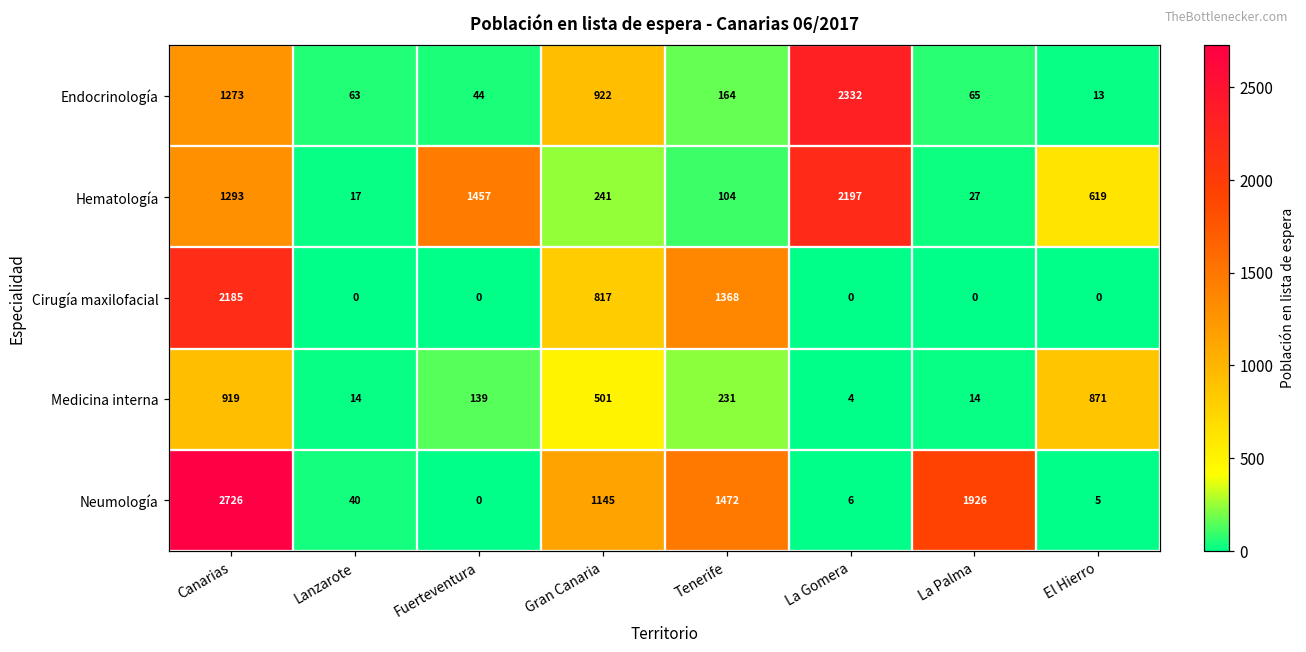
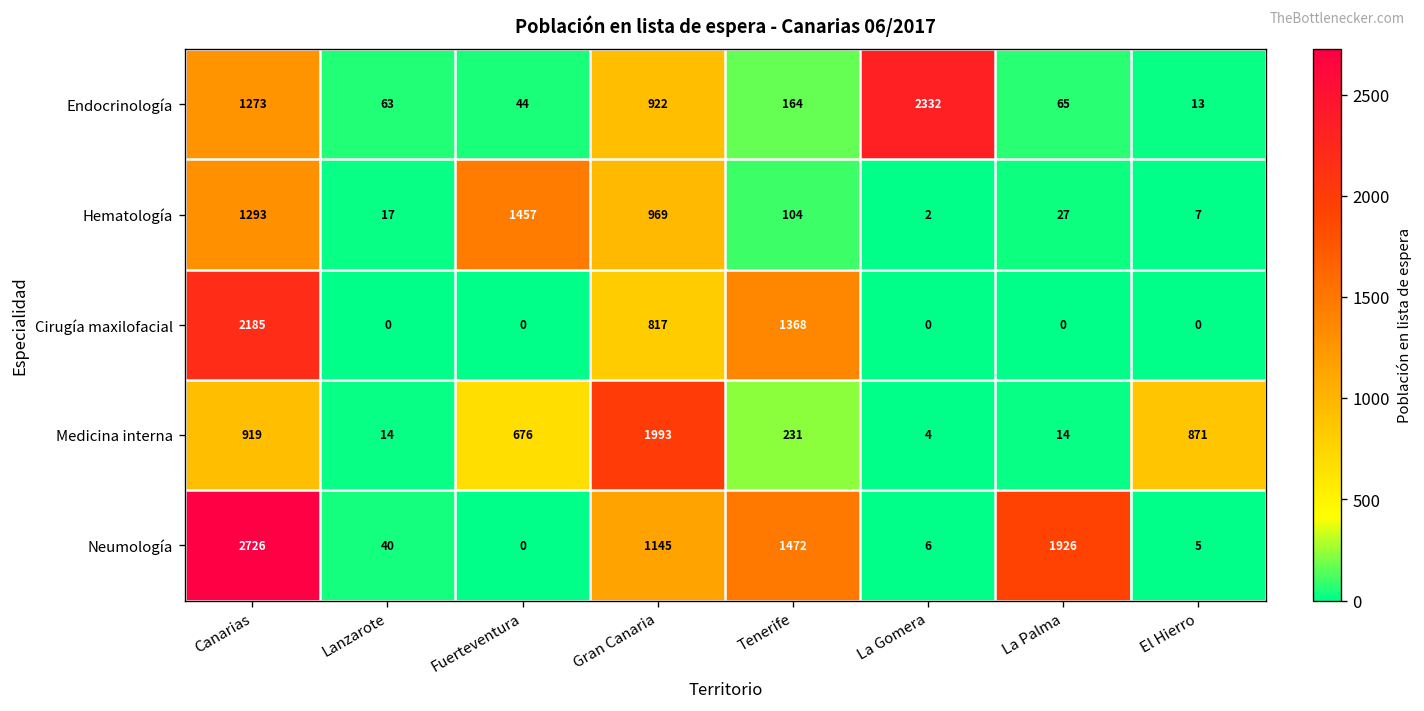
  {
    "Endocrinología": {
      "Canarias": 1273,
      "Lanzarote": 63,
      "Fuerteventura": 44,
      "Gran Canaria": 922,
      "Tenerife": 164,
      "La Gomera": 2332,
      "La Palma": 65,
      "El Hierro": 13
    },
    "Hematología": {
      "Canarias": 1293,
      "Lanzarote": 17,
      "Fuerteventura": 1457,
-     "Gran Canaria": 241,
+     "Gran Canaria": 969,
      "Tenerife": 104,
-     "La Gomera": 2197,
+     "La Gomera": 2,
      "La Palma": 27,
-     "El Hierro": 619
+     "El Hierro": 7
    },
    "Cirugía maxilofacial": {
      "Canarias": 2185,
      "Lanzarote": 0,
      "Fuerteventura": 0,
      "Gran Canaria": 817,
      "Tenerife": 1368,
      "La Gomera": 0,
      "La Palma": 0,
      "El Hierro": 0
    },
    "Medicina interna": {
      "Canarias": 919,
      "Lanzarote": 14,
-     "Fuerteventura": 139,
-     "Gran Canaria": 501,
+     "Fuerteventura": 676,
+     "Gran Canaria": 1993,
      "Tenerife": 231,
      "La Gomera": 4,
      "La Palma": 14,
      "El Hierro": 871
    },
    "Neumología": {
      "Canarias": 2726,
      "Lanzarote": 40,
      "Fuerteventura": 0,
      "Gran Canaria": 1145,
      "Tenerife": 1472,
      "La Gomera": 6,
      "La Palma": 1926,
      "El Hierro": 5
    }
  }
